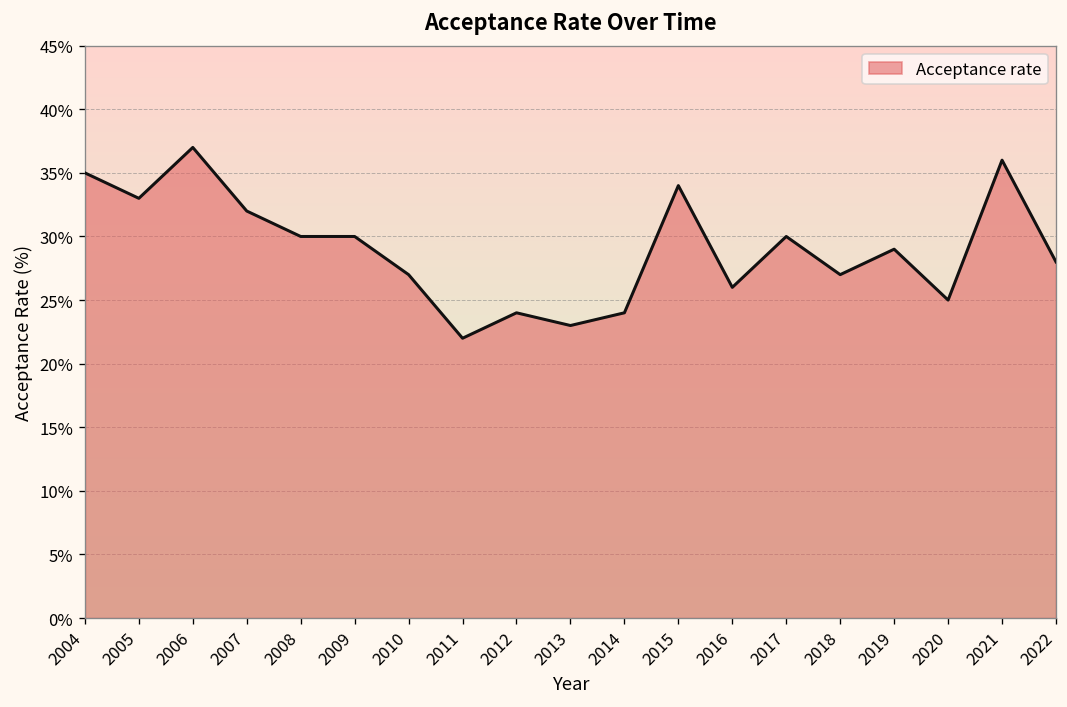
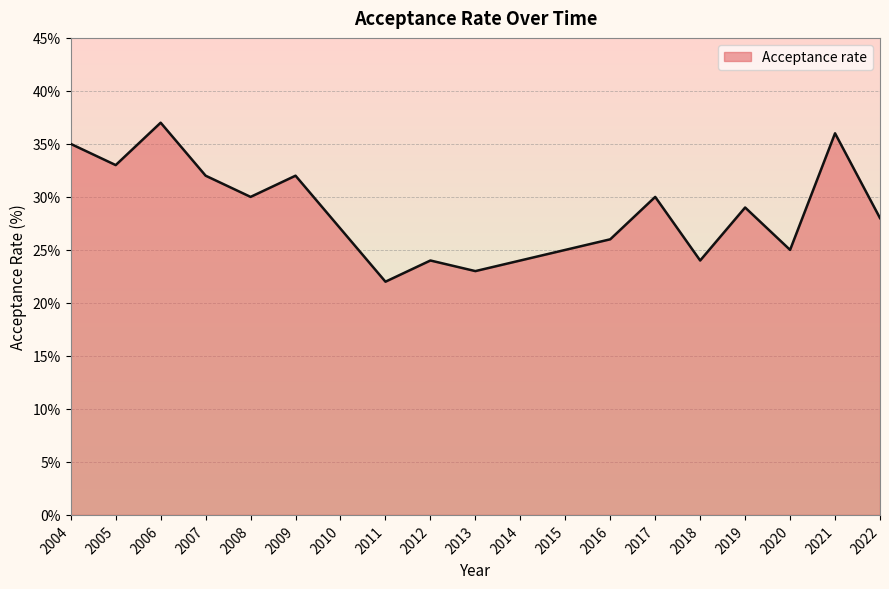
  {
    "2004": "35%",
    "2005": "33%",
    "2006": "37%",
    "2007": "32%",
    "2008": "30%",
-   "2009": "30%",
+   "2009": "32%",
    "2010": "27%",
    "2011": "22%",
    "2012": "24%",
    "2013": "23%",
    "2014": "24%",
-   "2015": "34%",
+   "2015": "25%",
    "2016": "26%",
    "2017": "30%",
-   "2018": "27%",
+   "2018": "24%",
    "2019": "29%",
    "2020": "25%",
    "2021": "36%",
    "2022": "28%"
  }
